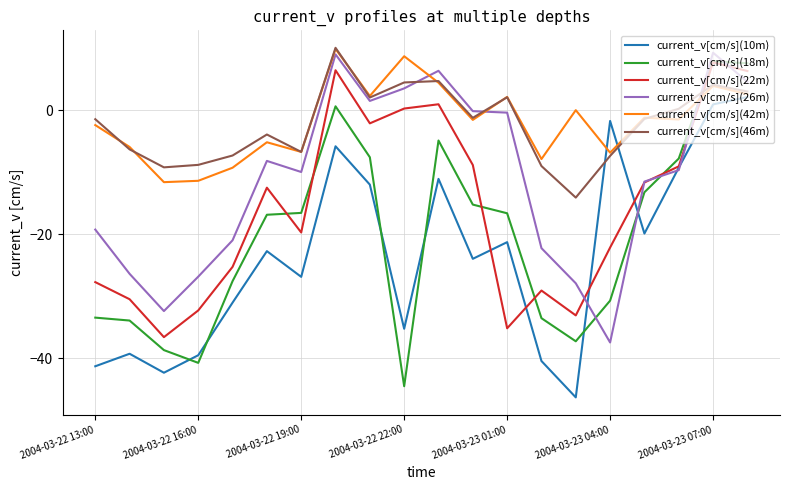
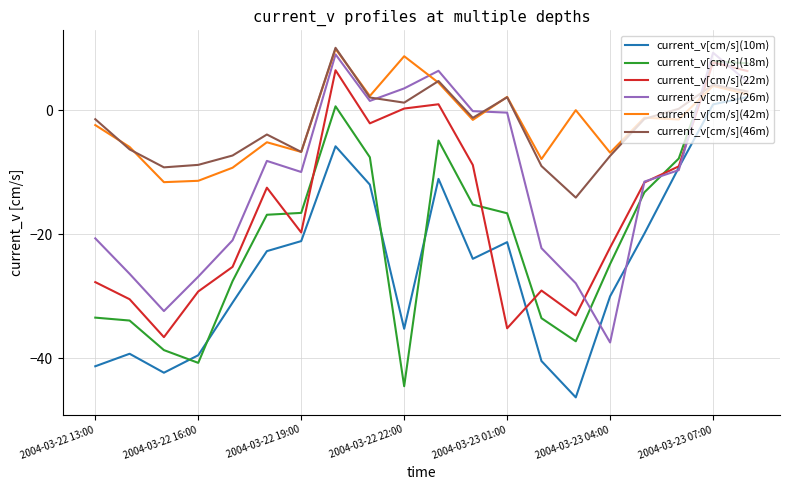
  {
    "current_v[cm/s](10m)": {
      "2004-03-22 13:00": -41,
      "2004-03-22 16:00": -40,
-     "2004-03-22 19:00": -27,
+     "2004-03-22 19:00": -21,
      "2004-03-22 22:00": -35,
      "2004-03-23 01:00": -21,
-     "2004-03-23 04:00": -2
+     "2004-03-23 04:00": -30
    },
    "current_v[cm/s](18m)": {
      "2004-03-22 13:00": -33,
      "2004-03-22 16:00": -41,
      "2004-03-22 19:00": -17,
      "2004-03-22 22:00": -45,
      "2004-03-23 01:00": -17,
-     "2004-03-23 04:00": -31
+     "2004-03-23 04:00": -25
    },
    "current_v[cm/s](22m)": {
      "2004-03-22 13:00": -28,
-     "2004-03-22 16:00": -32,
+     "2004-03-22 16:00": -29,
      "2004-03-22 19:00": -20,
      "2004-03-22 22:00": 0,
      "2004-03-23 01:00": -35,
      "2004-03-23 04:00": -22
    },
    "current_v[cm/s](26m)": {
-     "2004-03-22 13:00": -19,
+     "2004-03-22 13:00": -21,
      "2004-03-22 16:00": -27,
      "2004-03-22 19:00": -10,
      "2004-03-22 22:00": 4,
      "2004-03-23 01:00": 0,
      "2004-03-23 04:00": -37
    },
    "current_v[cm/s](42m)": {
      "2004-03-22 13:00": -2,
      "2004-03-22 16:00": -11,
      "2004-03-22 22:00": 9,
      "2004-03-23 04:00": -7
    },
    "current_v[cm/s](46m)": {
      "2004-03-22 13:00": -1,
      "2004-03-22 16:00": -9,
-     "2004-03-22 22:00": 4,
+     "2004-03-22 22:00": 1,
      "2004-03-23 04:00": -7
    }
  }
